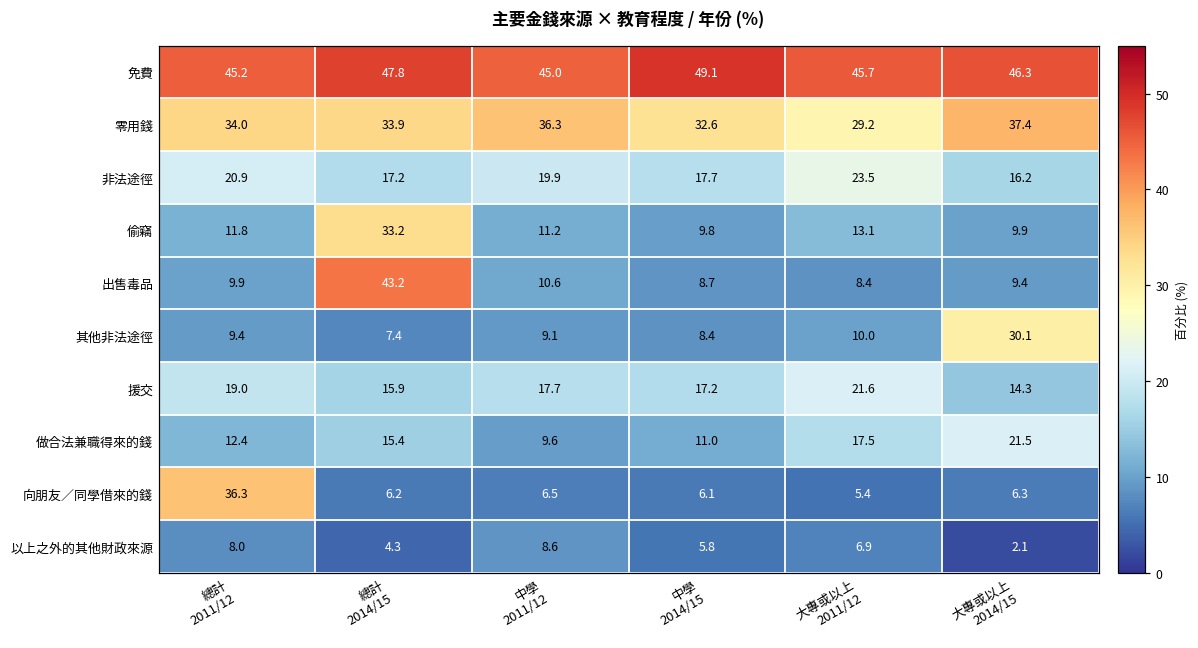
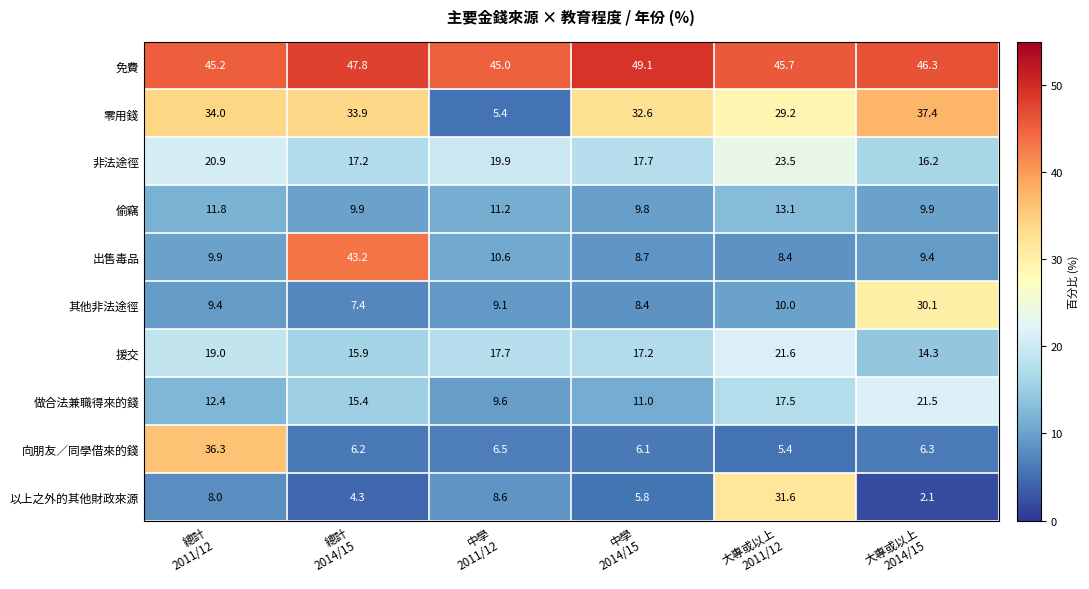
  {
    "免費": {
      "總計 2011/12": 45.2,
      "總計 2014/15": 47.8,
      "中學 2011/12": 45.0,
      "中學 2014/15": 49.1,
      "大專或以上 2011/12": 45.7,
      "大專或以上 2014/15": 46.3
    },
    "零用錢": {
      "總計 2011/12": 34.0,
      "總計 2014/15": 33.9,
-     "中學 2011/12": 36.3,
+     "中學 2011/12": 5.4,
      "中學 2014/15": 32.6,
      "大專或以上 2011/12": 29.2,
      "大專或以上 2014/15": 37.4
    },
    "非法途徑": {
      "總計 2011/12": 20.9,
      "總計 2014/15": 17.2,
      "中學 2011/12": 19.9,
      "中學 2014/15": 17.7,
      "大專或以上 2011/12": 23.5,
      "大專或以上 2014/15": 16.2
    },
    "偷竊": {
      "總計 2011/12": 11.8,
-     "總計 2014/15": 33.2,
+     "總計 2014/15": 9.9,
      "中學 2011/12": 11.2,
      "中學 2014/15": 9.8,
      "大專或以上 2011/12": 13.1,
      "大專或以上 2014/15": 9.9
    },
    "出售毒品": {
      "總計 2011/12": 9.9,
      "總計 2014/15": 43.2,
      "中學 2011/12": 10.6,
      "中學 2014/15": 8.7,
      "大專或以上 2011/12": 8.4,
      "大專或以上 2014/15": 9.4
    },
    "其他非法途徑": {
      "總計 2011/12": 9.4,
      "總計 2014/15": 7.4,
      "中學 2011/12": 9.1,
      "中學 2014/15": 8.4,
      "大專或以上 2011/12": 10.0,
      "大專或以上 2014/15": 30.1
    },
    "援交": {
      "總計 2011/12": 19.0,
      "總計 2014/15": 15.9,
      "中學 2011/12": 17.7,
      "中學 2014/15": 17.2,
      "大專或以上 2011/12": 21.6,
      "大專或以上 2014/15": 14.3
    },
    "做合法兼職得來的錢": {
      "總計 2011/12": 12.4,
      "總計 2014/15": 15.4,
      "中學 2011/12": 9.6,
      "中學 2014/15": 11.0,
      "大專或以上 2011/12": 17.5,
      "大專或以上 2014/15": 21.5
    },
    "向朋友／同學借來的錢": {
      "總計 2011/12": 36.3,
      "總計 2014/15": 6.2,
      "中學 2011/12": 6.5,
      "中學 2014/15": 6.1,
      "大專或以上 2011/12": 5.4,
      "大專或以上 2014/15": 6.3
    },
    "以上之外的其他財政來源": {
      "總計 2011/12": 8.0,
      "總計 2014/15": 4.3,
      "中學 2011/12": 8.6,
      "中學 2014/15": 5.8,
-     "大專或以上 2011/12": 6.9,
+     "大專或以上 2011/12": 31.6,
      "大專或以上 2014/15": 2.1
    }
  }
